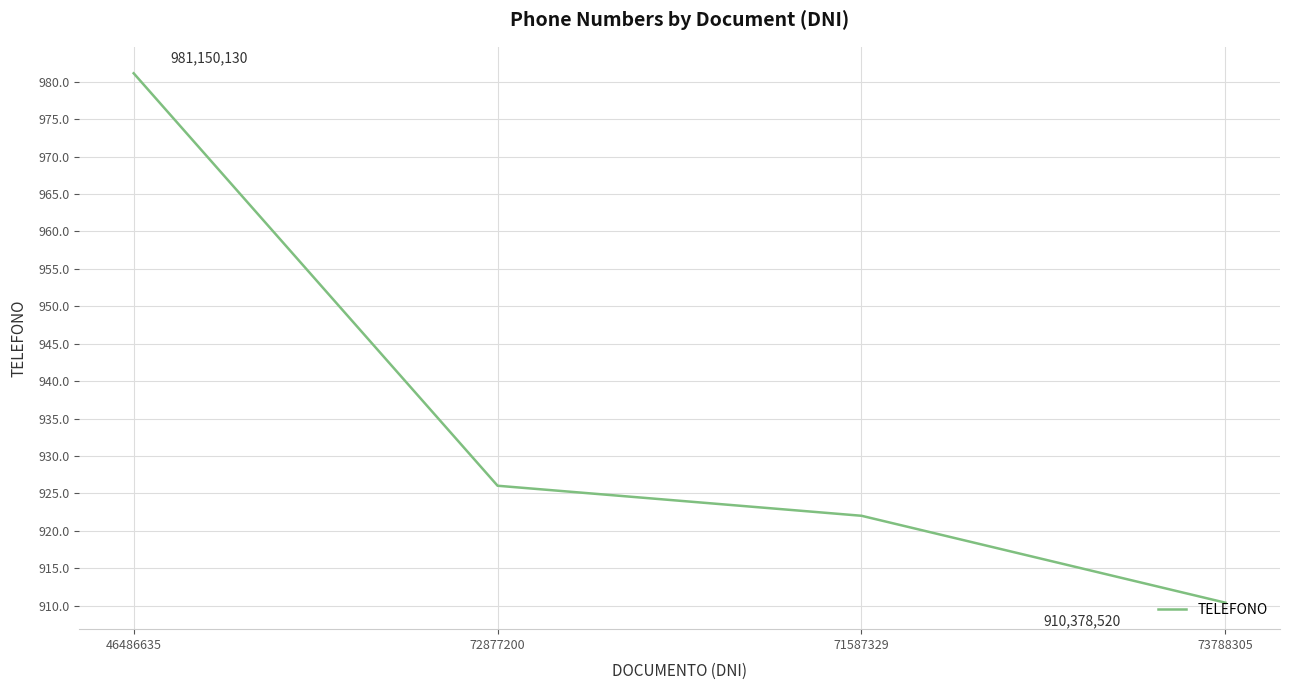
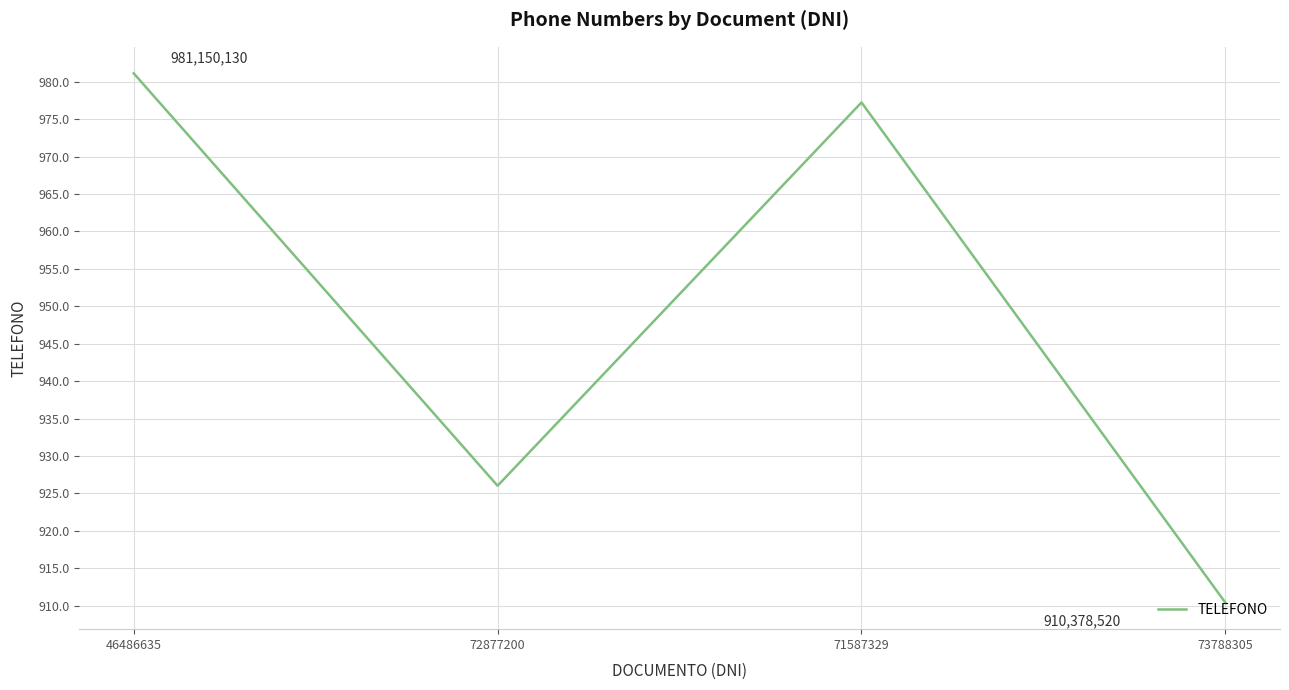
  {
    "46486635": 981,
    "72877200": 926,
-   "71587329": 922,
+   "71587329": 977,
    "73788305": 910
  }
